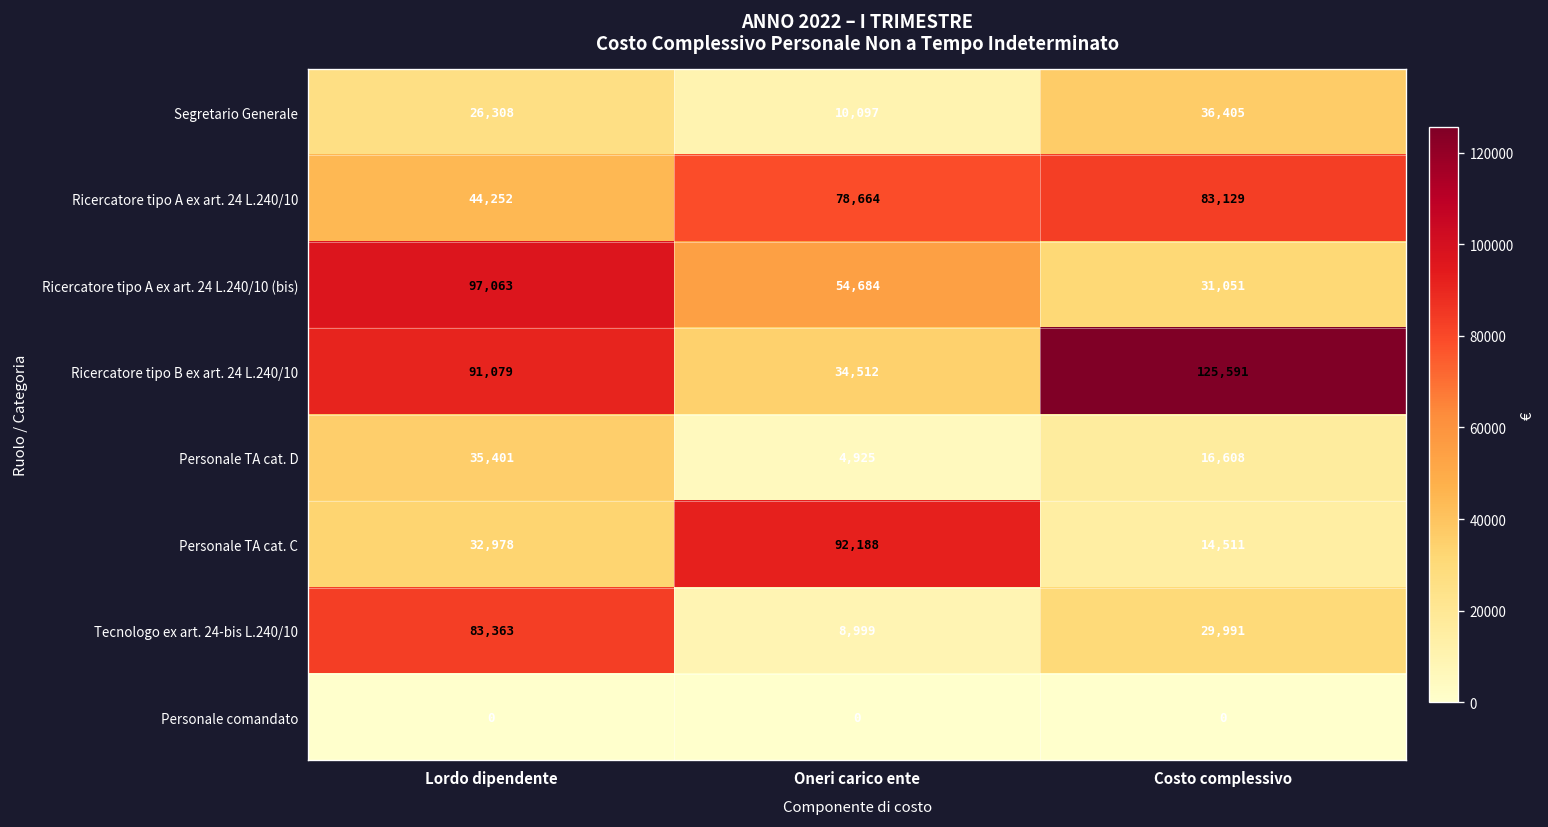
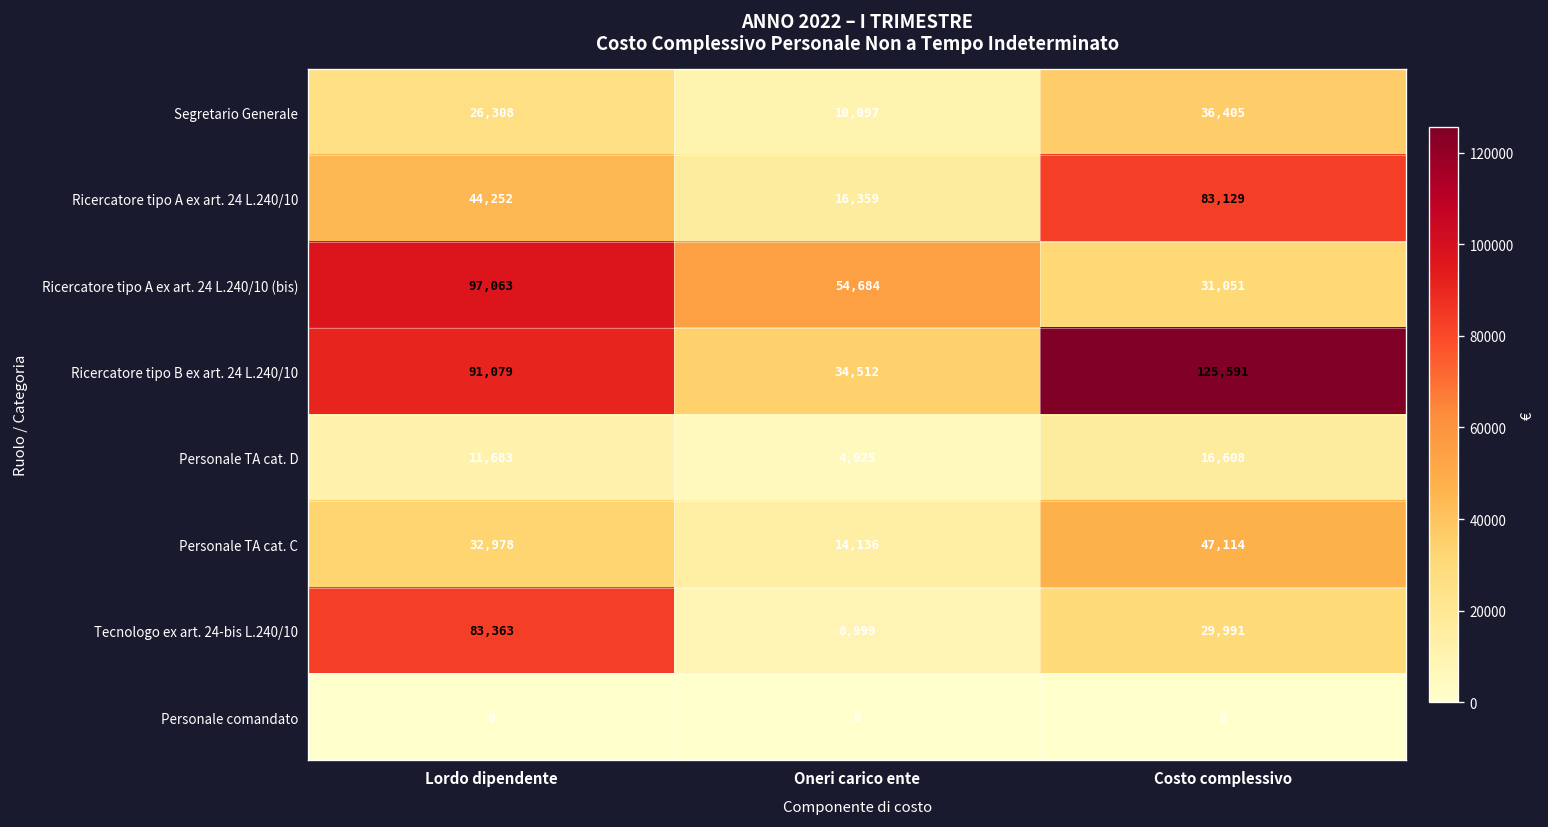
  {
    "Segretario Generale": {
      "Lordo dipendente": "26,308",
      "Oneri carico ente": "10,097",
      "Costo complessivo": "36,405"
    },
    "Ricercatore tipo A ex art. 24 L.240/10": {
      "Lordo dipendente": "44,252",
-     "Oneri carico ente": "78,664",
+     "Oneri carico ente": "16,359",
      "Costo complessivo": "83,129"
    },
    "Ricercatore tipo A ex art. 24 L.240/10 (bis)": {
      "Lordo dipendente": "97,063",
      "Oneri carico ente": "54,684",
      "Costo complessivo": "31,051"
    },
    "Ricercatore tipo B ex art. 24 L.240/10": {
      "Lordo dipendente": "91,079",
      "Oneri carico ente": "34,512",
      "Costo complessivo": "125,591"
    },
    "Personale TA cat. D": {
-     "Lordo dipendente": "35,401",
+     "Lordo dipendente": "11,683",
      "Oneri carico ente": "4,925",
      "Costo complessivo": "16,608"
    },
    "Personale TA cat. C": {
      "Lordo dipendente": "32,978",
-     "Oneri carico ente": "92,188",
-     "Costo complessivo": "14,511"
+     "Oneri carico ente": "14,136",
+     "Costo complessivo": "47,114"
    },
    "Tecnologo ex art. 24-bis L.240/10": {
      "Lordo dipendente": "83,363",
      "Oneri carico ente": "8,999",
      "Costo complessivo": "29,991"
    },
    "Personale comandato": {
      "Lordo dipendente": "0",
      "Oneri carico ente": "0",
      "Costo complessivo": "0"
    }
  }
